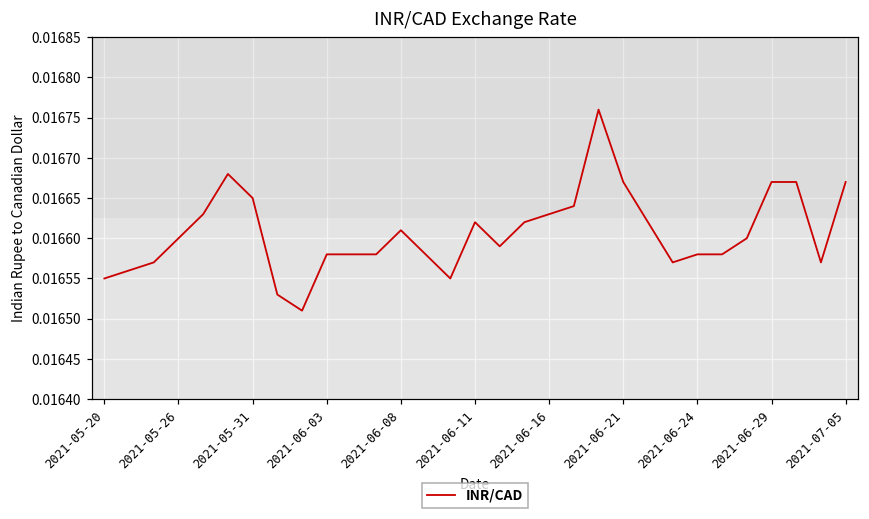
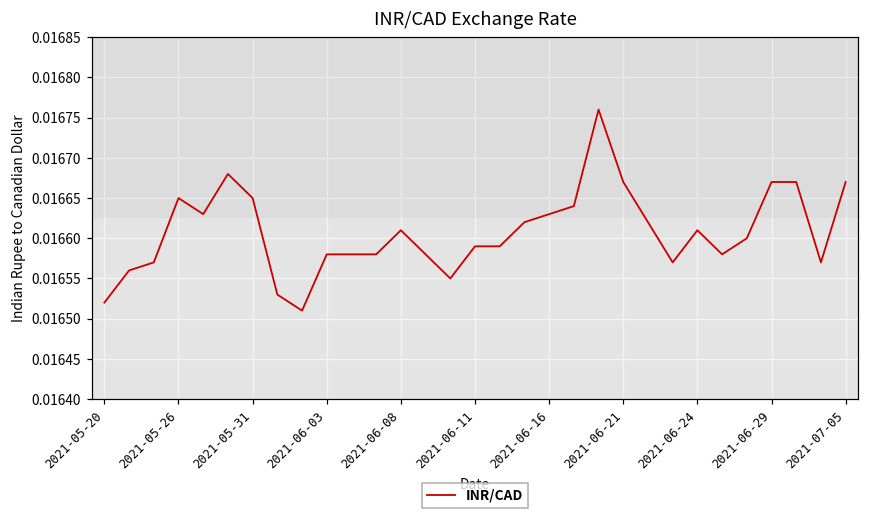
  {
-   "2021-05-20": 0.01655,
-   "2021-05-26": 0.01660,
+   "2021-05-20": 0.01652,
+   "2021-05-26": 0.01665,
    "2021-05-31": 0.01665,
    "2021-06-03": 0.01658,
    "2021-06-08": 0.01661,
-   "2021-06-11": 0.01662,
+   "2021-06-11": 0.01659,
    "2021-06-16": 0.01663,
    "2021-06-21": 0.01667,
-   "2021-06-24": 0.01658,
+   "2021-06-24": 0.01661,
    "2021-06-29": 0.01667,
    "2021-07-05": 0.01667
  }
